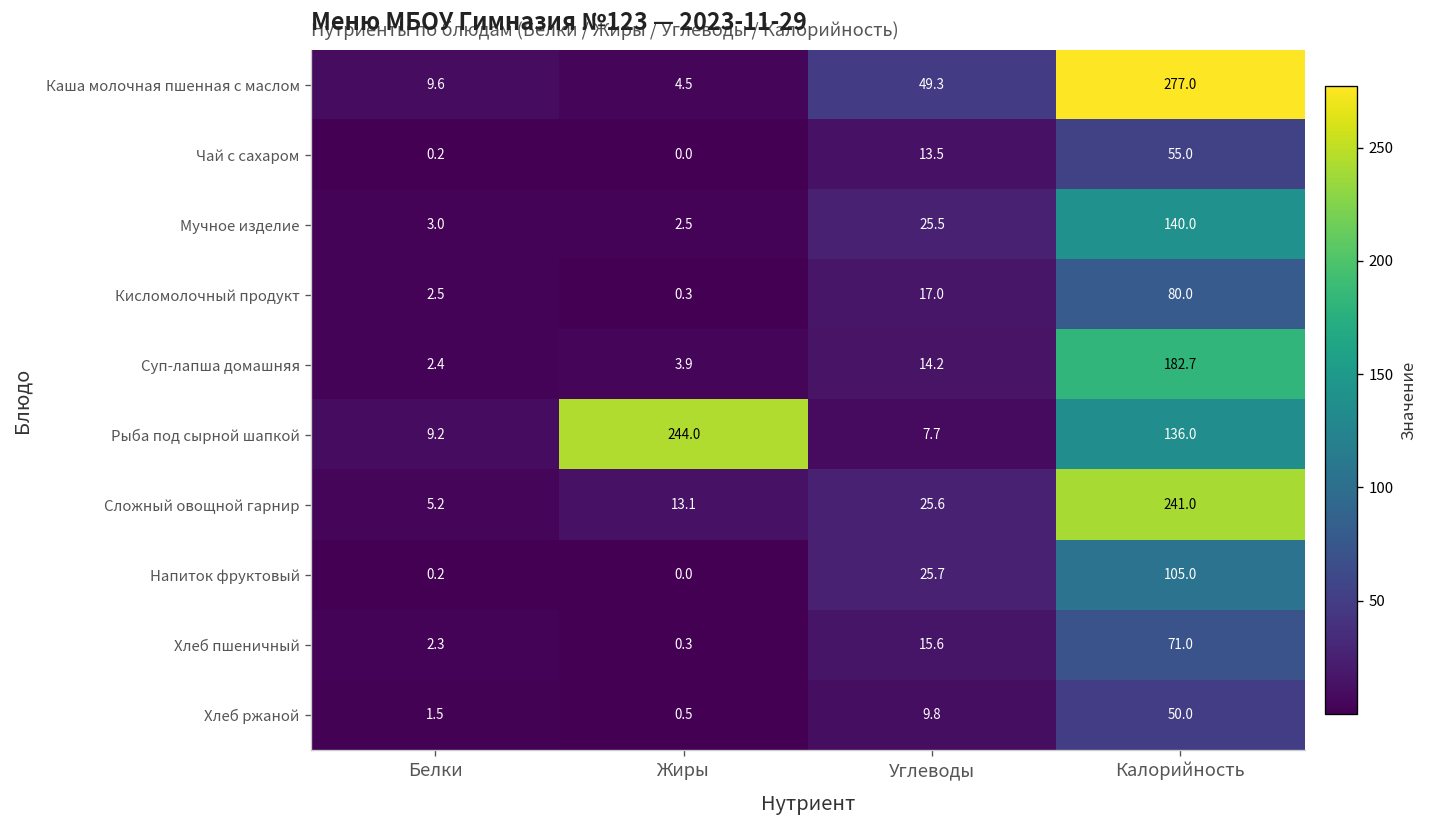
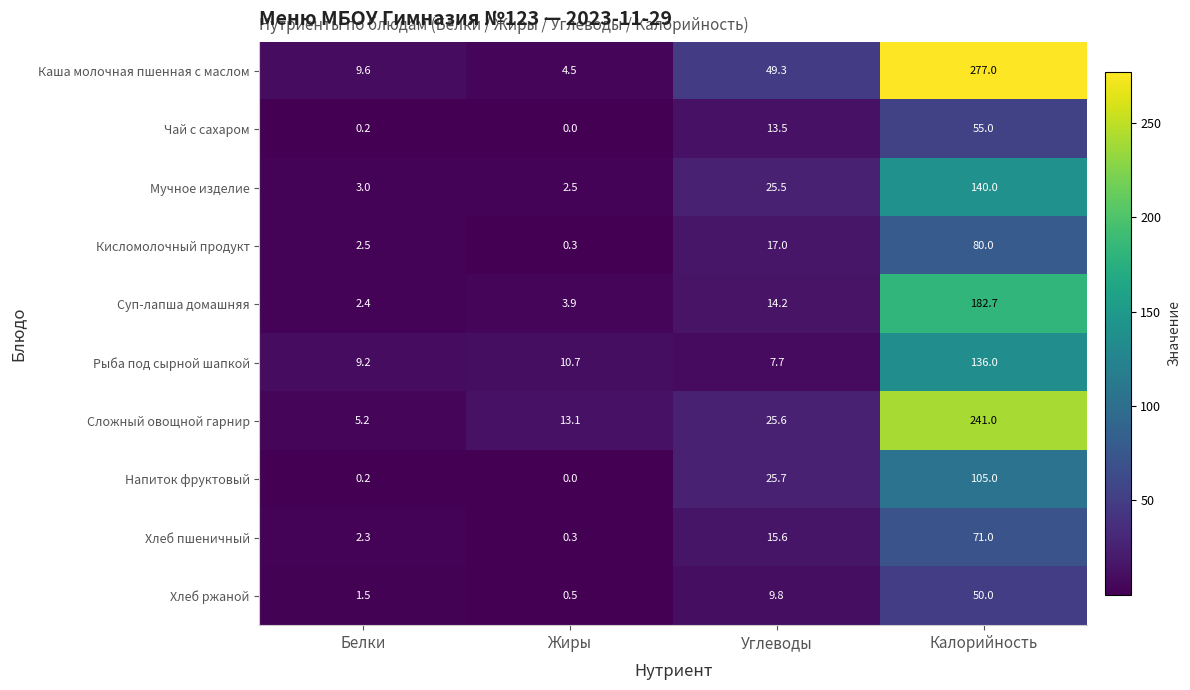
  {
    "Каша молочная пшенная с маслом": {
      "Белки": 9.6,
      "Жиры": 4.5,
      "Углеводы": 49.3,
      "Калорийность": 277.0
    },
    "Чай с сахаром": {
      "Белки": 0.2,
      "Жиры": 0.0,
      "Углеводы": 13.5,
      "Калорийность": 55.0
    },
    "Мучное изделие": {
      "Белки": 3.0,
      "Жиры": 2.5,
      "Углеводы": 25.5,
      "Калорийность": 140.0
    },
    "Кисломолочный продукт": {
      "Белки": 2.5,
      "Жиры": 0.3,
      "Углеводы": 17.0,
      "Калорийность": 80.0
    },
    "Суп-лапша домашняя": {
      "Белки": 2.4,
      "Жиры": 3.9,
      "Углеводы": 14.2,
      "Калорийность": 182.7
    },
    "Рыба под сырной шапкой": {
      "Белки": 9.2,
-     "Жиры": 244.0,
+     "Жиры": 10.7,
      "Углеводы": 7.7,
      "Калорийность": 136.0
    },
    "Сложный овощной гарнир": {
      "Белки": 5.2,
      "Жиры": 13.1,
      "Углеводы": 25.6,
      "Калорийность": 241.0
    },
    "Напиток фруктовый": {
      "Белки": 0.2,
      "Жиры": 0.0,
      "Углеводы": 25.7,
      "Калорийность": 105.0
    },
    "Хлеб пшеничный": {
      "Белки": 2.3,
      "Жиры": 0.3,
      "Углеводы": 15.6,
      "Калорийность": 71.0
    },
    "Хлеб ржаной": {
      "Белки": 1.5,
      "Жиры": 0.5,
      "Углеводы": 9.8,
      "Калорийность": 50.0
    }
  }
